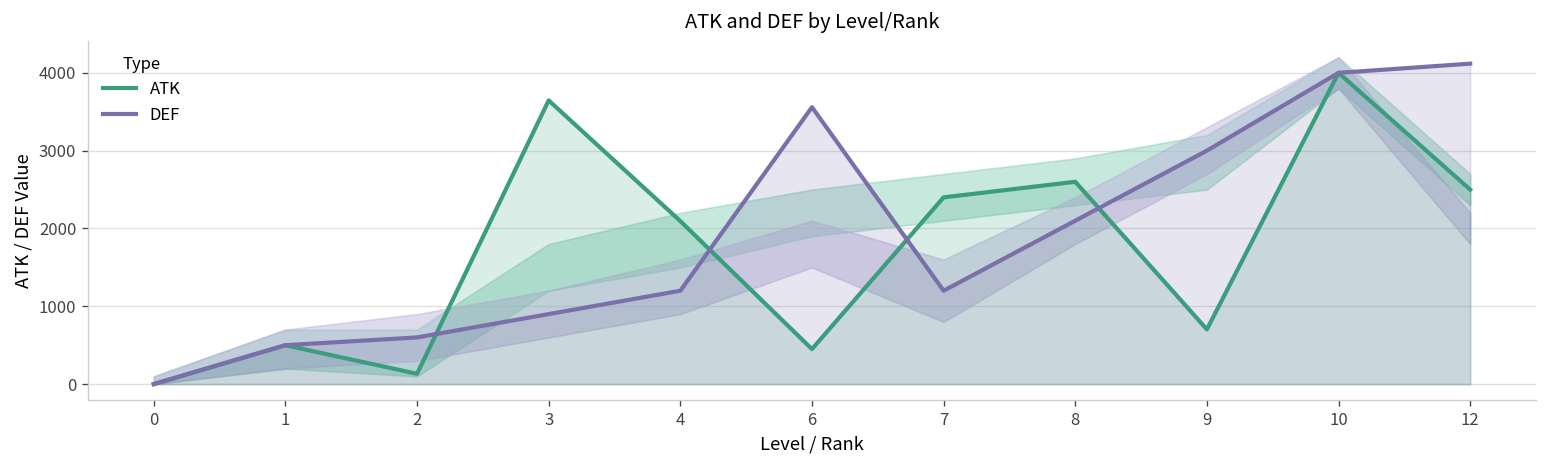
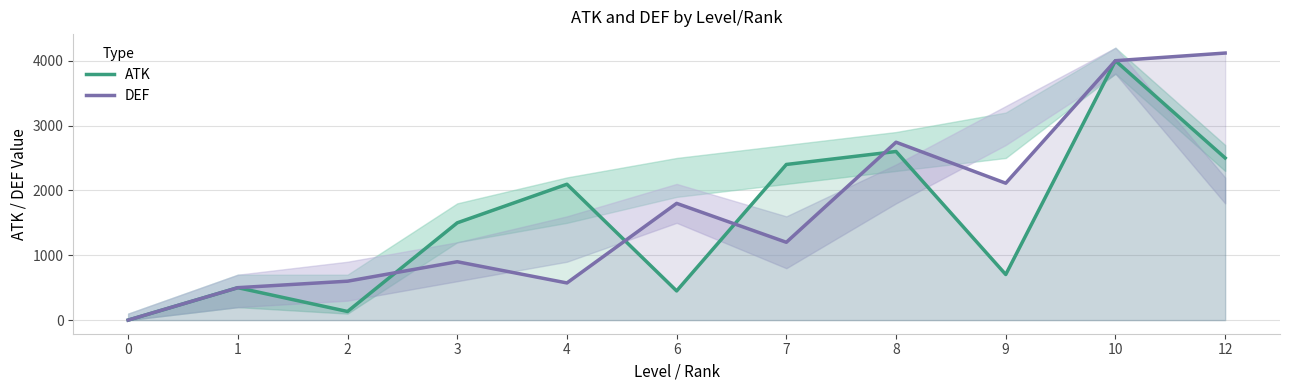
  {
    "ATK": {
      "2": 100,
-     "3": 3600,
+     "3": 1500,
      "4": 2100,
      "6": 500,
      "7": 2400,
      "8": 2600,
      "9": 700,
      "12": 2500
    },
    "DEF": {
      "2": 600,
      "3": 900,
-     "4": 1200,
-     "6": 3600,
+     "4": 600,
+     "6": 1800,
      "7": 1200,
-     "8": 2100,
-     "9": 3000,
+     "8": 2700,
+     "9": 2100,
      "12": 4100
    }
  }
